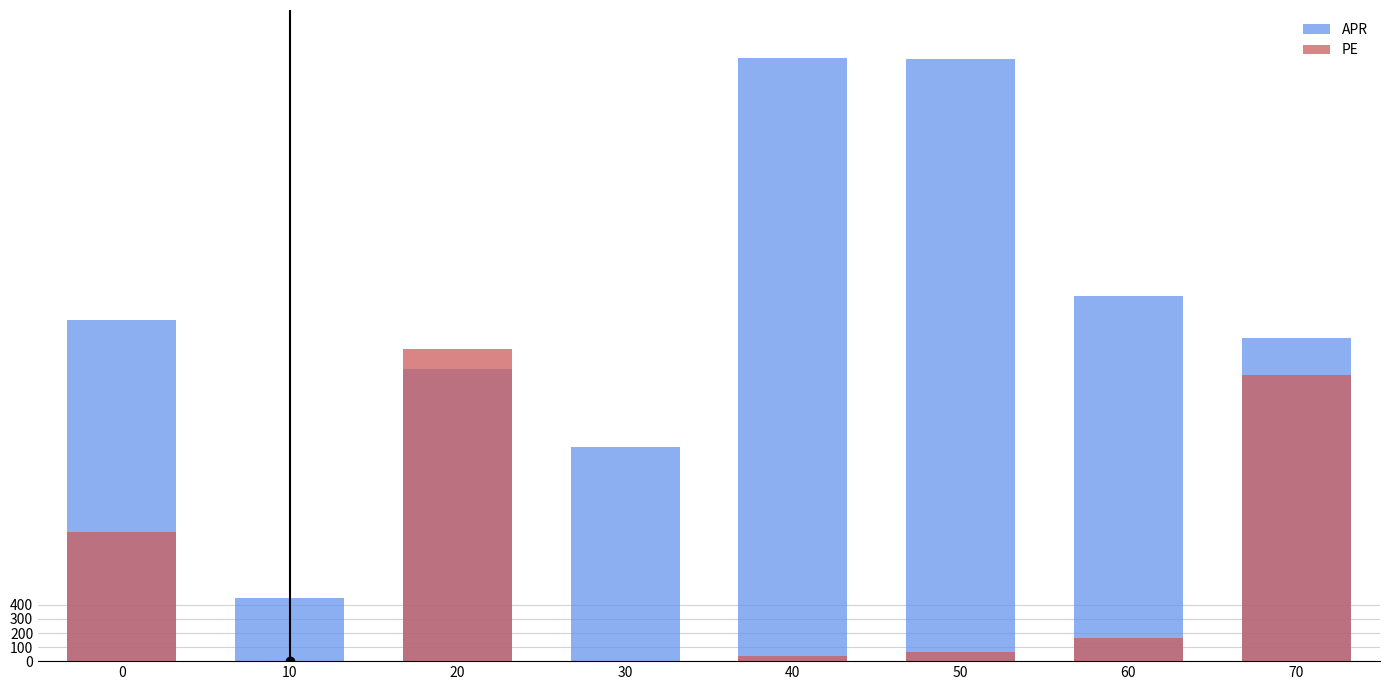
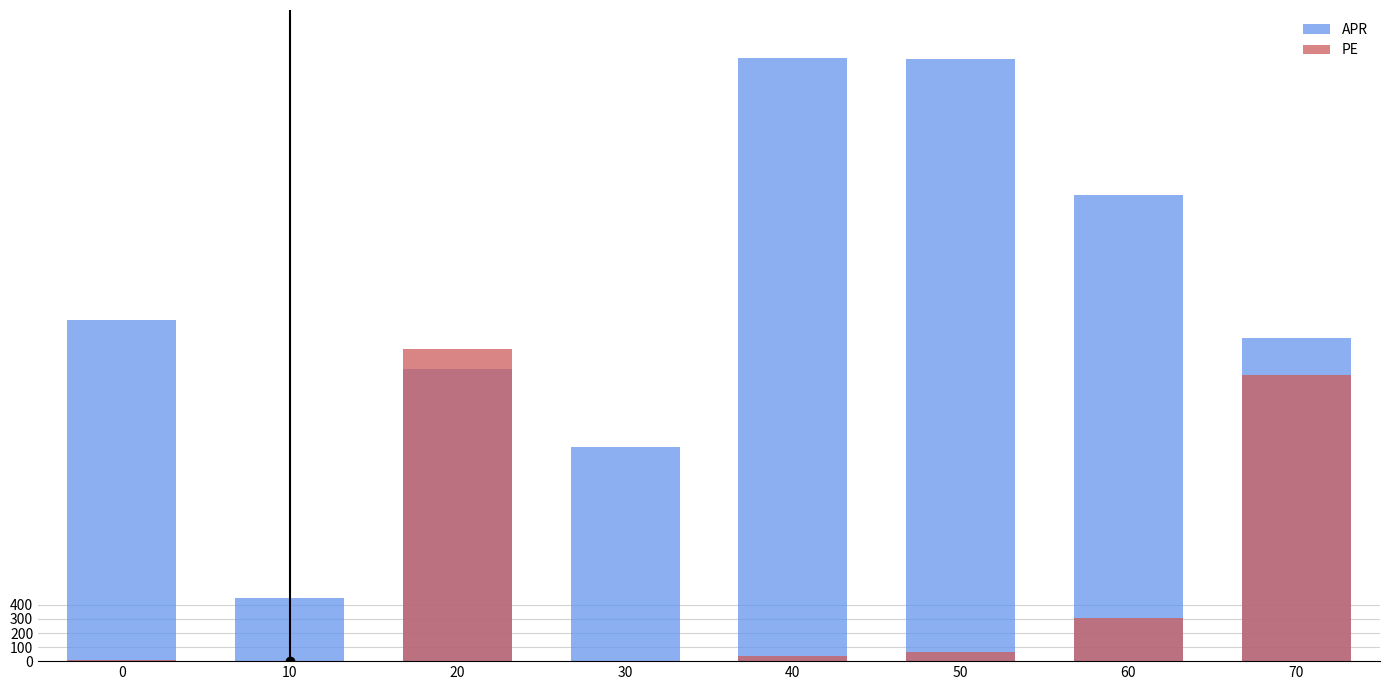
  {
    "APR": {
      "0": 2430,
      "10": 450,
      "30": 1530,
      "40": 4290,
      "50": 4280,
-     "60": 2600,
+     "60": 3310,
      "70": 2300
    },
    "PE": {
-     "0": 920,
+     "0": 10,
      "20": 2220,
-     "60": 170
+     "60": 310
    }
  }
